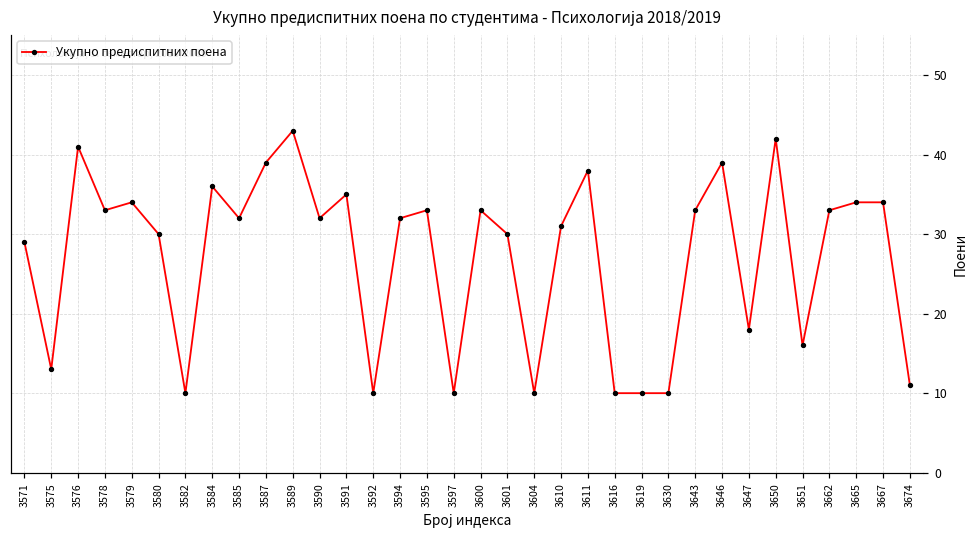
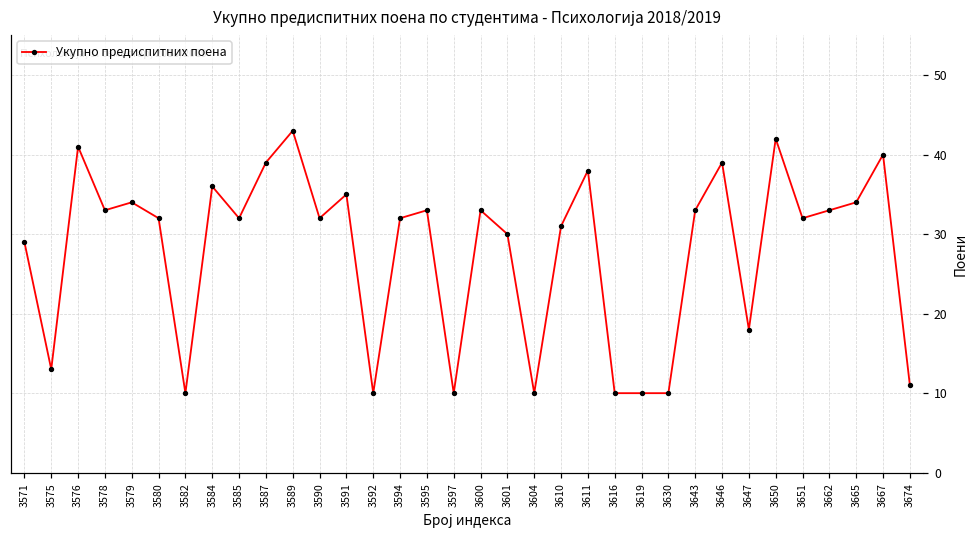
  {
    "3571": 29,
    "3575": 13,
    "3576": 41,
    "3578": 33,
    "3579": 34,
-   "3580": 30,
+   "3580": 32,
    "3582": 10,
    "3584": 36,
    "3585": 32,
    "3587": 39,
    "3589": 43,
    "3590": 32,
    "3591": 35,
    "3592": 10,
    "3594": 32,
    "3595": 33,
    "3597": 10,
    "3600": 33,
    "3601": 30,
    "3604": 10,
    "3610": 31,
    "3611": 38,
    "3616": 10,
    "3619": 10,
    "3630": 10,
    "3643": 33,
    "3646": 39,
    "3647": 18,
    "3650": 42,
-   "3651": 16,
+   "3651": 32,
    "3662": 33,
    "3665": 34,
-   "3667": 34,
+   "3667": 40,
    "3674": 11
  }
